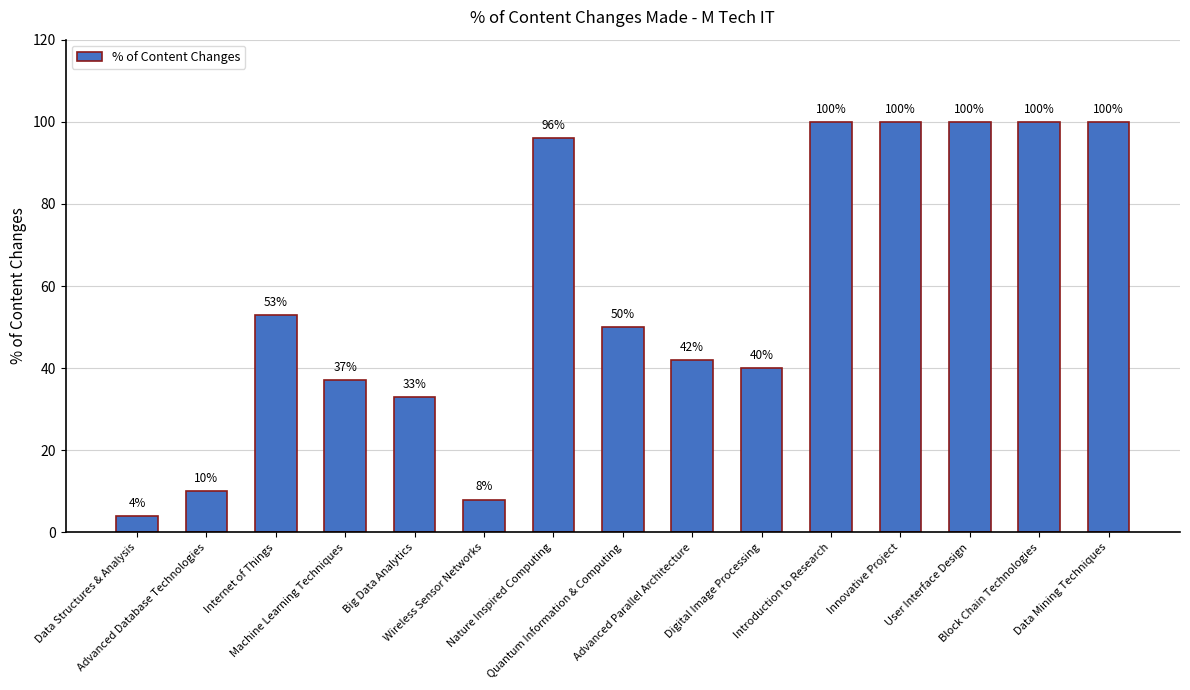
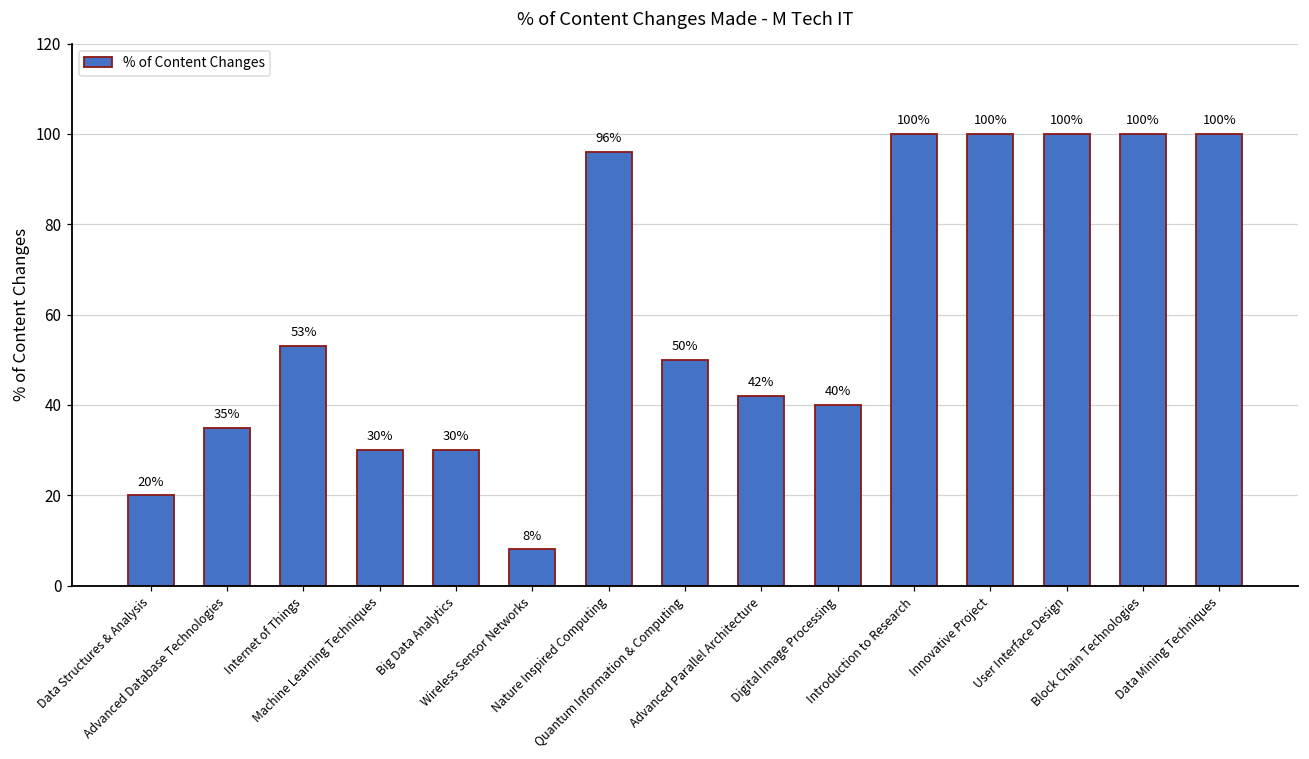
  {
-   "Data Structures & Analysis": "4%",
-   "Advanced Database Technologies": "10%",
+   "Data Structures & Analysis": "20%",
+   "Advanced Database Technologies": "35%",
    "Internet of Things": "53%",
-   "Machine Learning Techniques": "37%",
-   "Big Data Analytics": "33%",
+   "Machine Learning Techniques": "30%",
+   "Big Data Analytics": "30%",
    "Wireless Sensor Networks": "8%",
    "Nature Inspired Computing": "96%",
    "Quantum Information & Computing": "50%",
    "Advanced Parallel Architecture": "42%",
    "Digital Image Processing": "40%",
    "Introduction to Research": "100%",
    "Innovative Project": "100%",
    "User Interface Design": "100%",
    "Block Chain Technologies": "100%",
    "Data Mining Techniques": "100%"
  }
